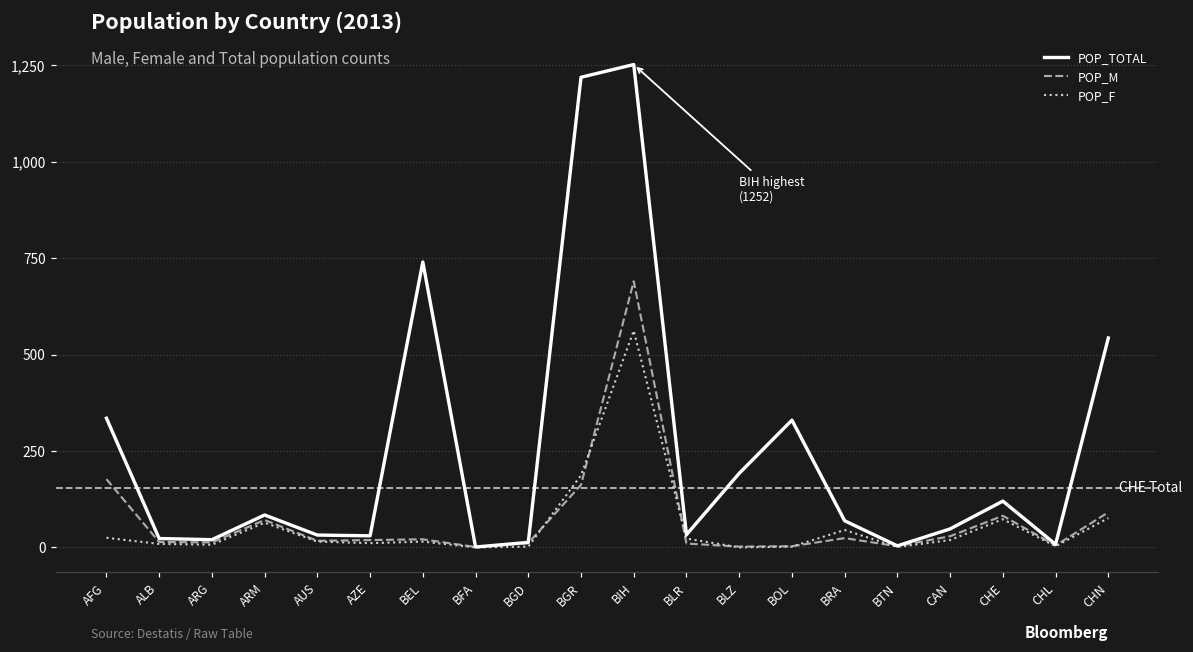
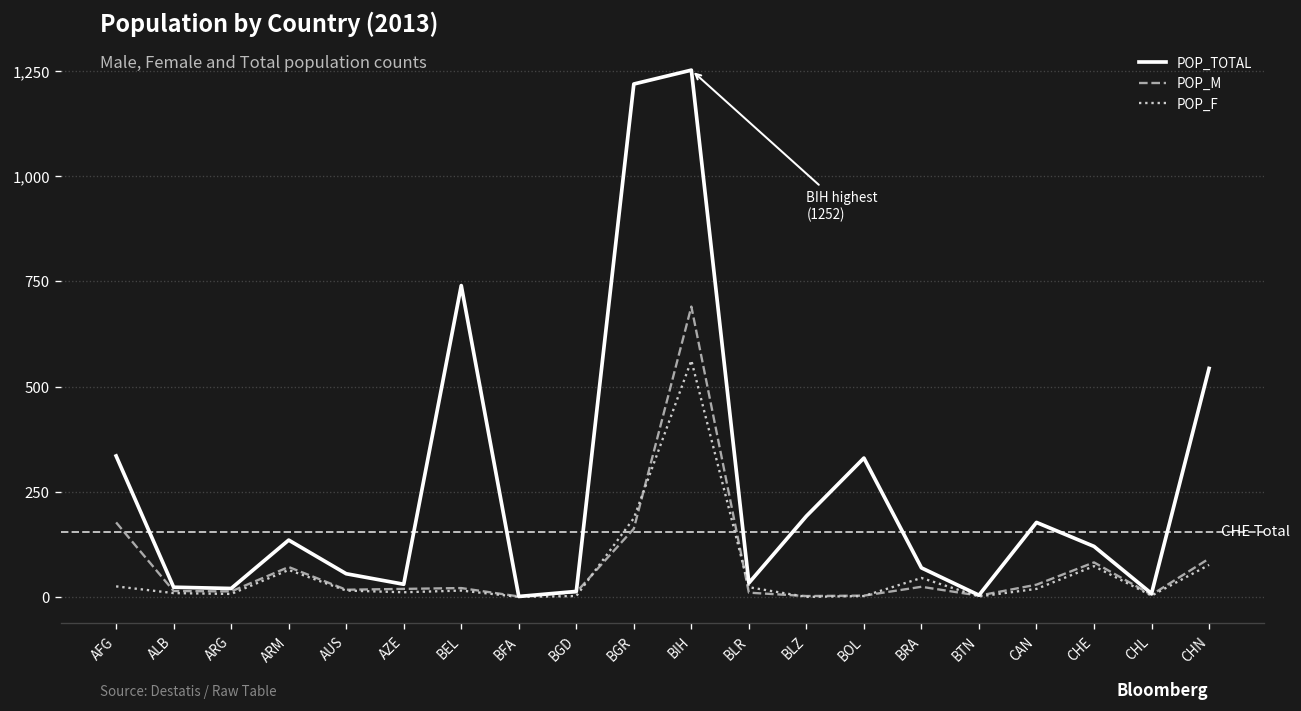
  {
    "POP_TOTAL": {
      "AFG": "340",
      "ALB": "20",
-     "ARM": "80",
-     "AUS": "30",
+     "ARM": "140",
+     "AUS": "60",
      "AZE": "30",
      "BEL": "740",
      "BGR": "1,220",
      "BLR": "30",
      "BLZ": "190",
      "BOL": "330",
      "BRA": "70",
-     "CAN": "50",
+     "CAN": "180",
      "CHE": "120",
      "CHN": "540"
    }
  }
